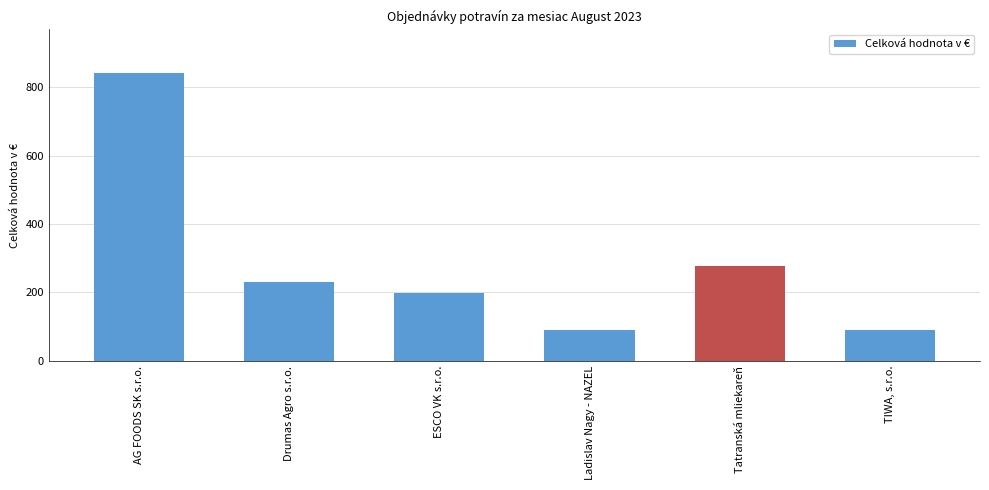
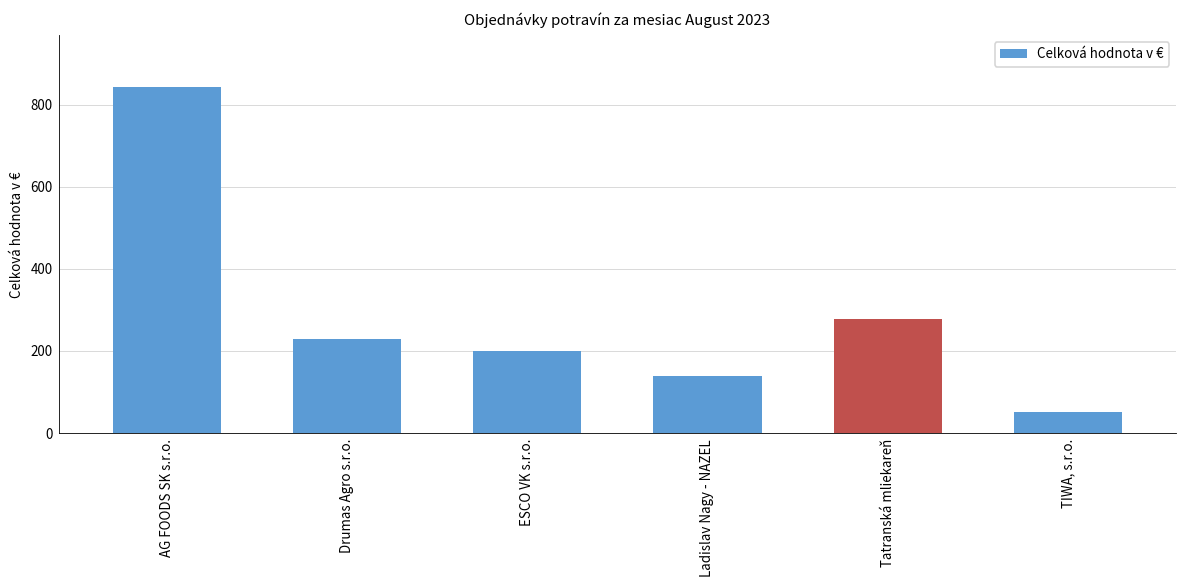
  {
    "AG FOODS SK s.r.o.": 840,
    "Drumas Agro s.r.o.": 230,
    "ESCO VK s.r.o.": 200,
-   "Ladislav Nagy - NAZEL": 90,
+   "Ladislav Nagy - NAZEL": 140,
    "Tatranská mliekareň": 280,
-   "TIWA, s.r.o.": 90
+   "TIWA, s.r.o.": 50
  }
